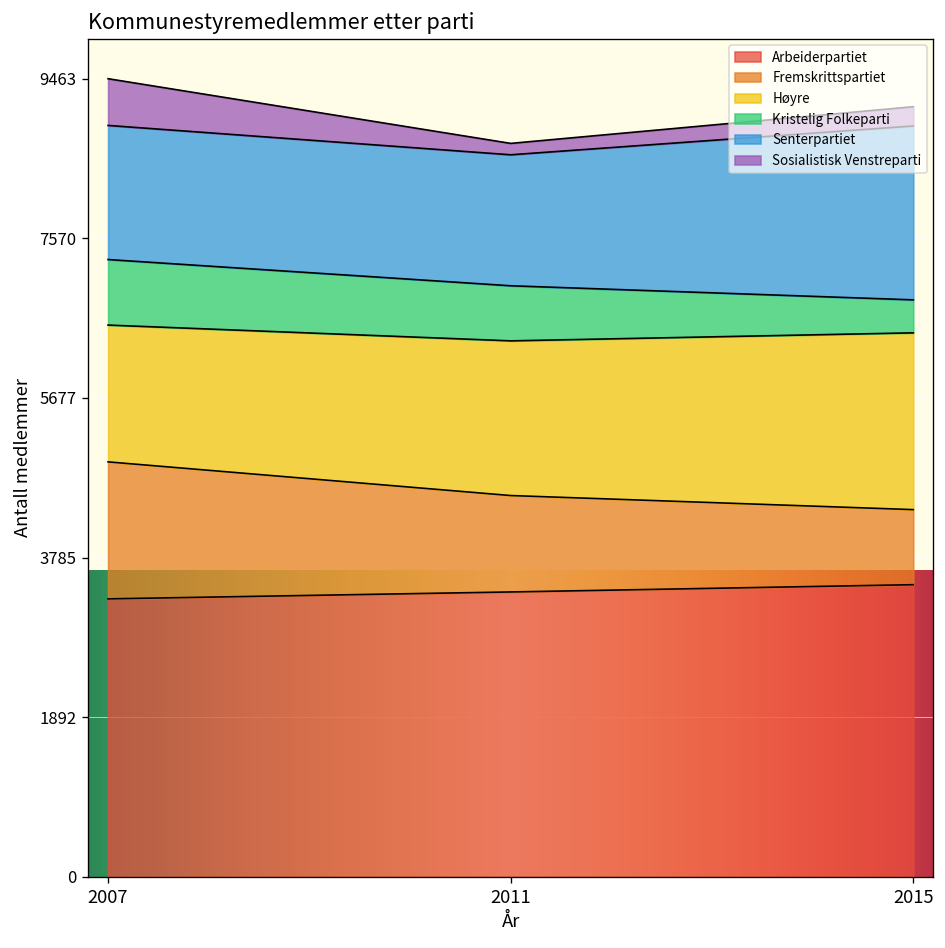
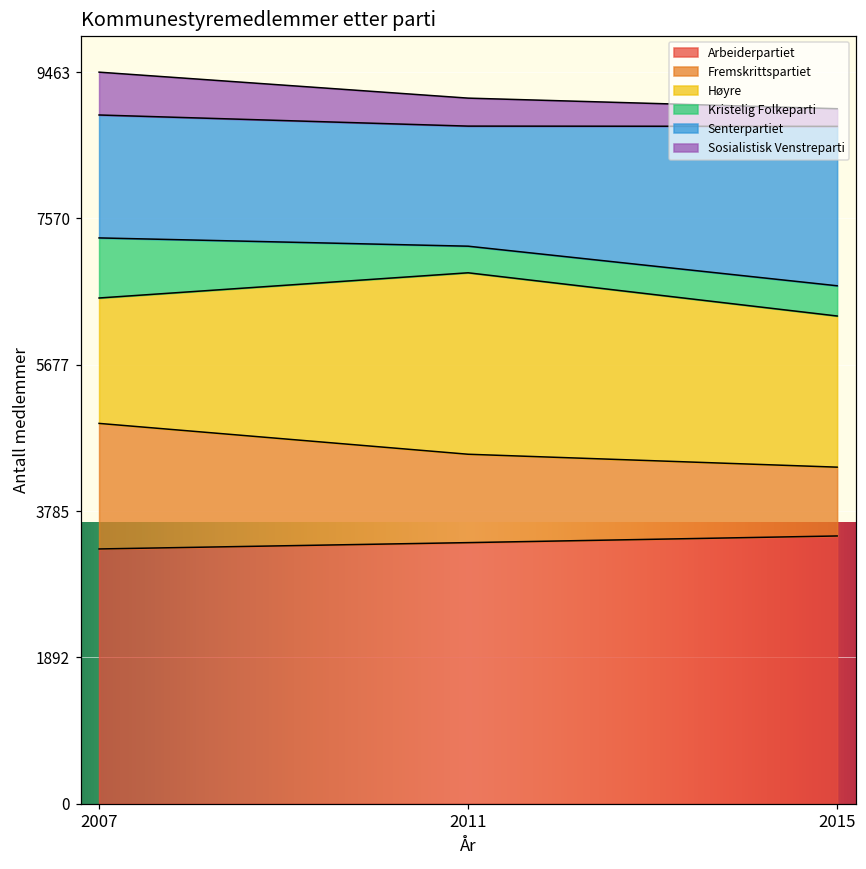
  {
    "Høyre": {
      "2007": 1600,
-     "2011": 1800,
-     "2015": 2100
+     "2011": 2300,
+     "2015": 2000
    },
    "Kristelig Folkeparti": {
      "2007": 800,
-     "2011": 700,
+     "2011": 300,
      "2015": 400
    },
    "Senterpartiet": {
      "2007": 1600,
      "2011": 1600
    },
    "Sosialistisk Venstreparti": {
      "2007": 600,
-     "2011": 100
+     "2011": 400
    }
  }
